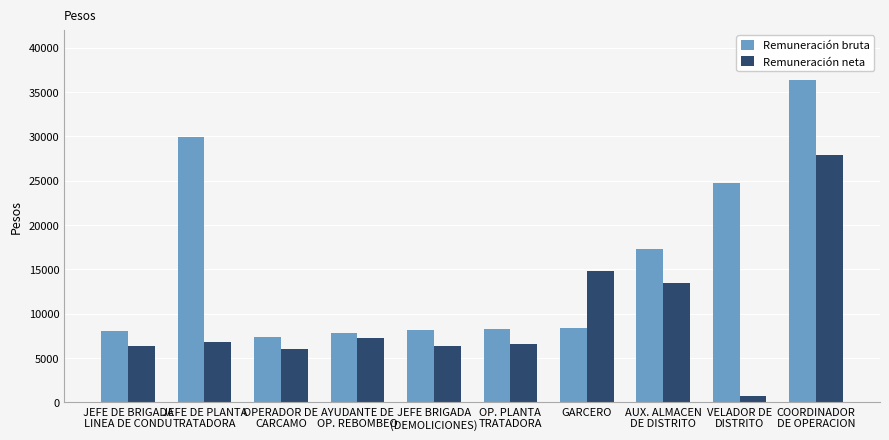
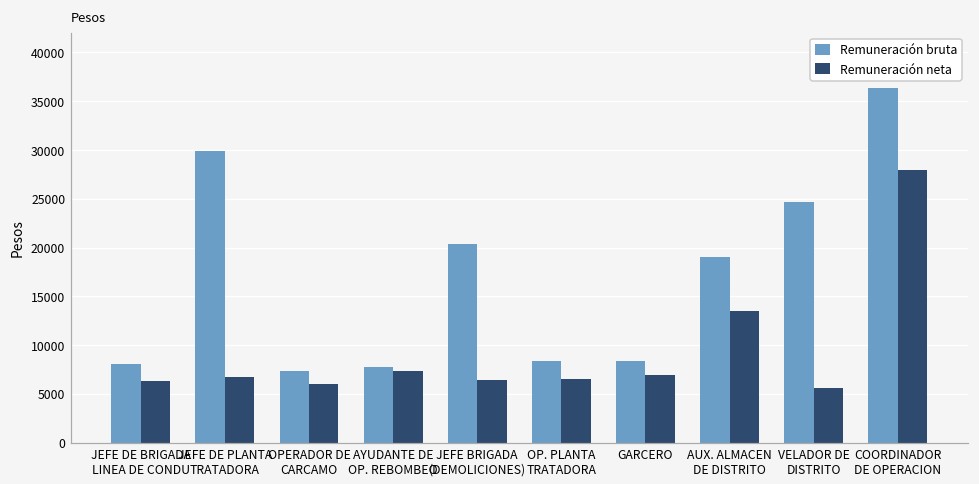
  {
    "Remuneración bruta": {
      "JEFE DE BRIGADA LINEA DE CONDU": 8000,
      "JEFE DE PLANTA TRATADORA": 30000,
      "OPERADOR DE CARCAMO": 7000,
      "AYUDANTE DE OP. REBOMBEO": 8000,
-     "JEFE BRIGADA (DEMOLICIONES)": 8000,
+     "JEFE BRIGADA (DEMOLICIONES)": 20000,
      "OP. PLANTA TRATADORA": 8000,
      "GARCERO": 8000,
-     "AUX. ALMACEN DE DISTRITO": 17000,
+     "AUX. ALMACEN DE DISTRITO": 19000,
      "VELADOR DE DISTRITO": 25000,
      "COORDINADOR DE OPERACION": 36000
    },
    "Remuneración neta": {
      "JEFE DE BRIGADA LINEA DE CONDU": 6000,
      "JEFE DE PLANTA TRATADORA": 7000,
      "OPERADOR DE CARCAMO": 6000,
      "AYUDANTE DE OP. REBOMBEO": 7000,
      "JEFE BRIGADA (DEMOLICIONES)": 6000,
      "OP. PLANTA TRATADORA": 7000,
-     "GARCERO": 15000,
+     "GARCERO": 7000,
      "AUX. ALMACEN DE DISTRITO": 13000,
-     "VELADOR DE DISTRITO": 1000,
+     "VELADOR DE DISTRITO": 6000,
      "COORDINADOR DE OPERACION": 28000
    }
  }
